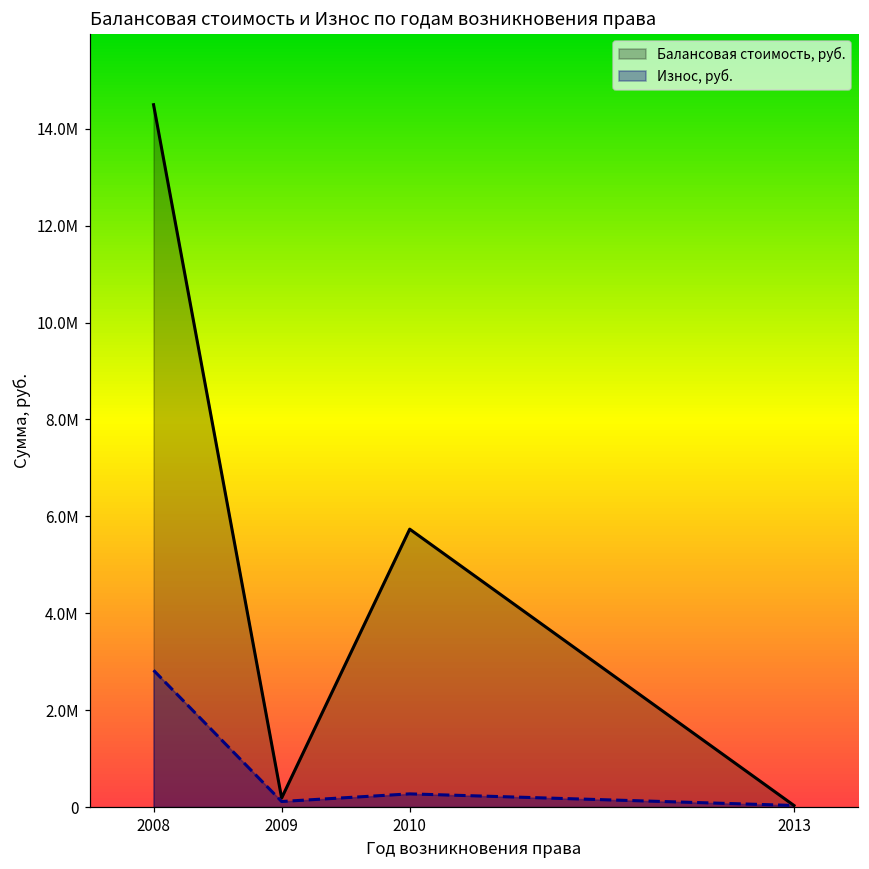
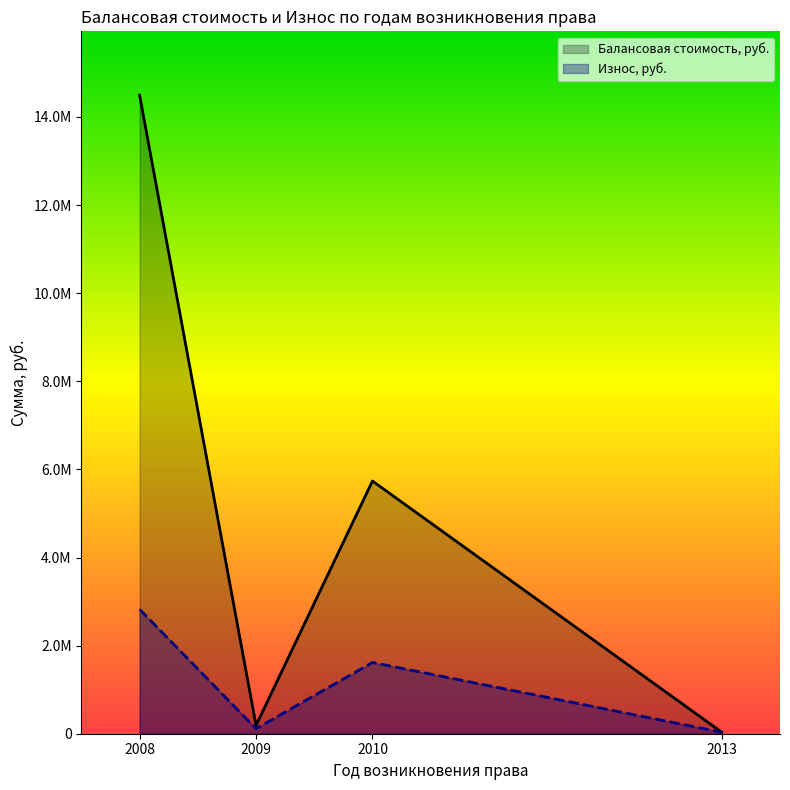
  {
    "Балансовая стоимость, руб.": {
      "2008": 14500000,
      "2009": 200000,
      "2010": 5700000
    },
    "Износ, руб.": {
      "2008": 2800000,
      "2009": 100000,
-     "2010": 300000
+     "2010": 1600000
    }
  }
